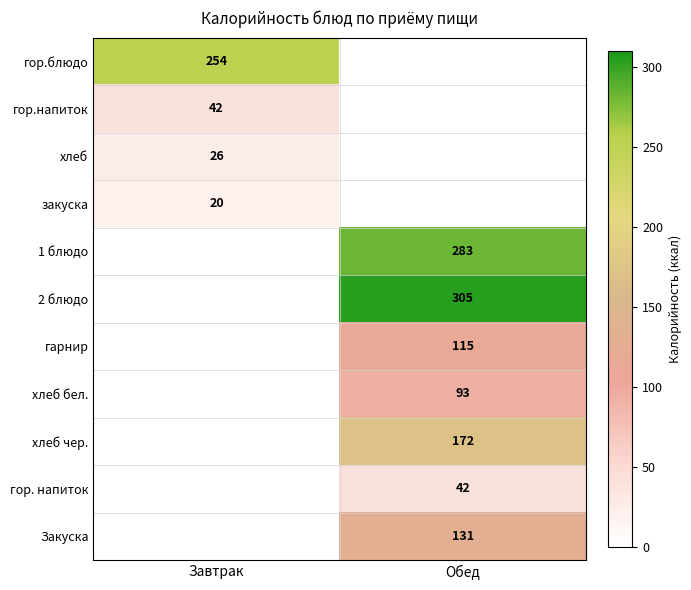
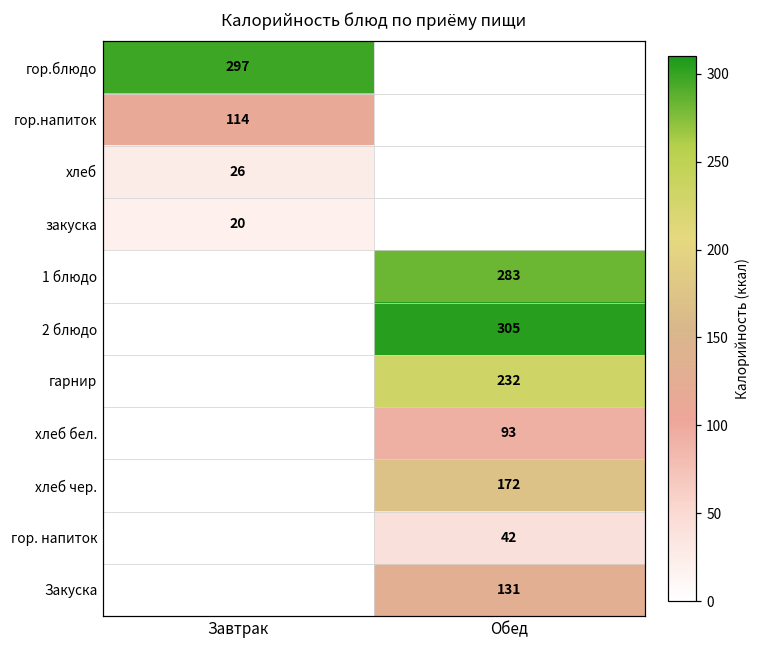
  {
    "гор.блюдо": {
-     "Завтрак": 254
+     "Завтрак": 297
    },
    "гор.напиток": {
-     "Завтрак": 42
+     "Завтрак": 114
    },
    "хлеб": {
      "Завтрак": 26
    },
    "закуска": {
      "Завтрак": 20
    },
    "1 блюдо": {
      "Обед": 283
    },
    "2 блюдо": {
      "Обед": 305
    },
    "гарнир": {
-     "Обед": 115
+     "Обед": 232
    },
    "хлеб бел.": {
      "Обед": 93
    },
    "хлеб чер.": {
      "Обед": 172
    },
    "гор. напиток": {
      "Обед": 42
    },
    "Закуска": {
      "Обед": 131
    }
  }
